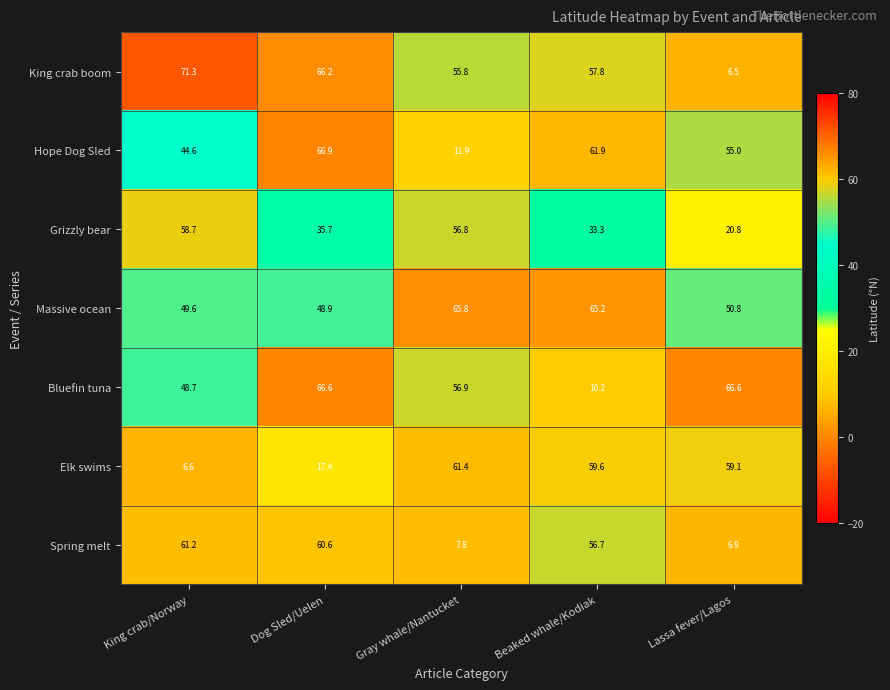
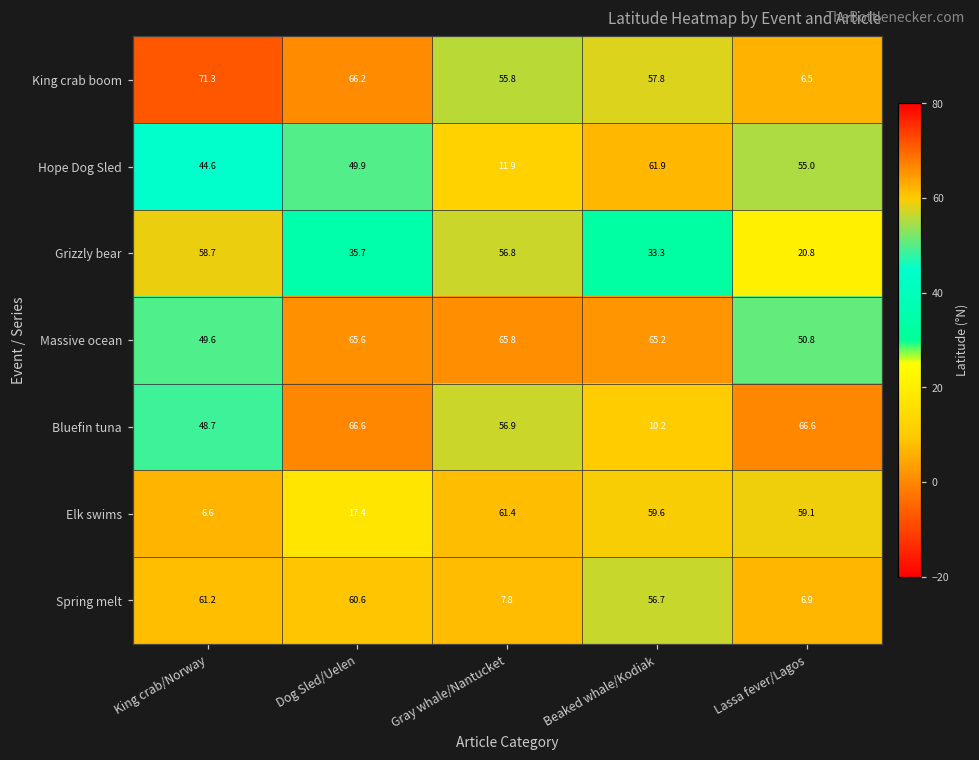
  {
    "King crab boom": {
      "King crab/Norway": 71.3,
      "Dog Sled/Uelen": 66.2,
      "Gray whale/Nantucket": 55.8,
      "Beaked whale/Kodiak": 57.8,
      "Lassa fever/Lagos": 6.5
    },
    "Hope Dog Sled": {
      "King crab/Norway": 44.6,
-     "Dog Sled/Uelen": 66.9,
+     "Dog Sled/Uelen": 49.9,
      "Gray whale/Nantucket": 11.9,
      "Beaked whale/Kodiak": 61.9,
      "Lassa fever/Lagos": 55.0
    },
    "Grizzly bear": {
      "King crab/Norway": 58.7,
      "Dog Sled/Uelen": 35.7,
      "Gray whale/Nantucket": 56.8,
      "Beaked whale/Kodiak": 33.3,
      "Lassa fever/Lagos": 20.8
    },
    "Massive ocean": {
      "King crab/Norway": 49.6,
-     "Dog Sled/Uelen": 48.9,
+     "Dog Sled/Uelen": 65.6,
      "Gray whale/Nantucket": 65.8,
      "Beaked whale/Kodiak": 65.2,
      "Lassa fever/Lagos": 50.8
    },
    "Bluefin tuna": {
      "King crab/Norway": 48.7,
      "Dog Sled/Uelen": 66.6,
      "Gray whale/Nantucket": 56.9,
      "Beaked whale/Kodiak": 10.2,
      "Lassa fever/Lagos": 66.6
    },
    "Elk swims": {
      "King crab/Norway": 6.6,
      "Dog Sled/Uelen": 17.4,
      "Gray whale/Nantucket": 61.4,
      "Beaked whale/Kodiak": 59.6,
      "Lassa fever/Lagos": 59.1
    },
    "Spring melt": {
      "King crab/Norway": 61.2,
      "Dog Sled/Uelen": 60.6,
      "Gray whale/Nantucket": 7.8,
      "Beaked whale/Kodiak": 56.7,
      "Lassa fever/Lagos": 6.9
    }
  }
